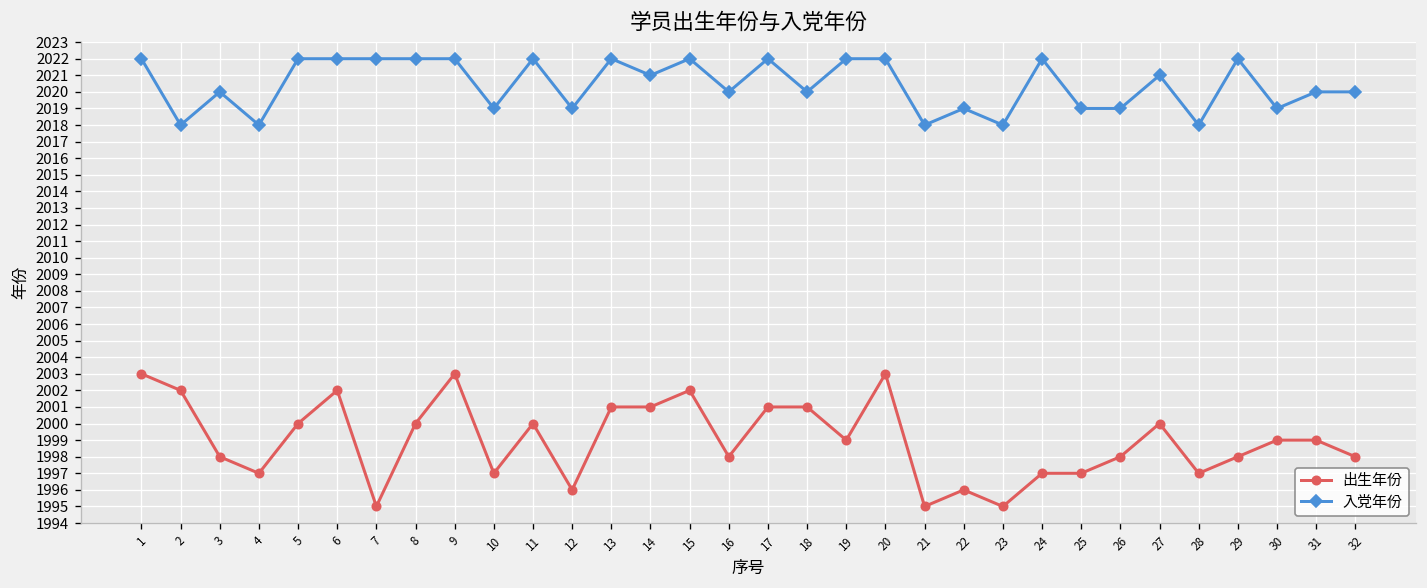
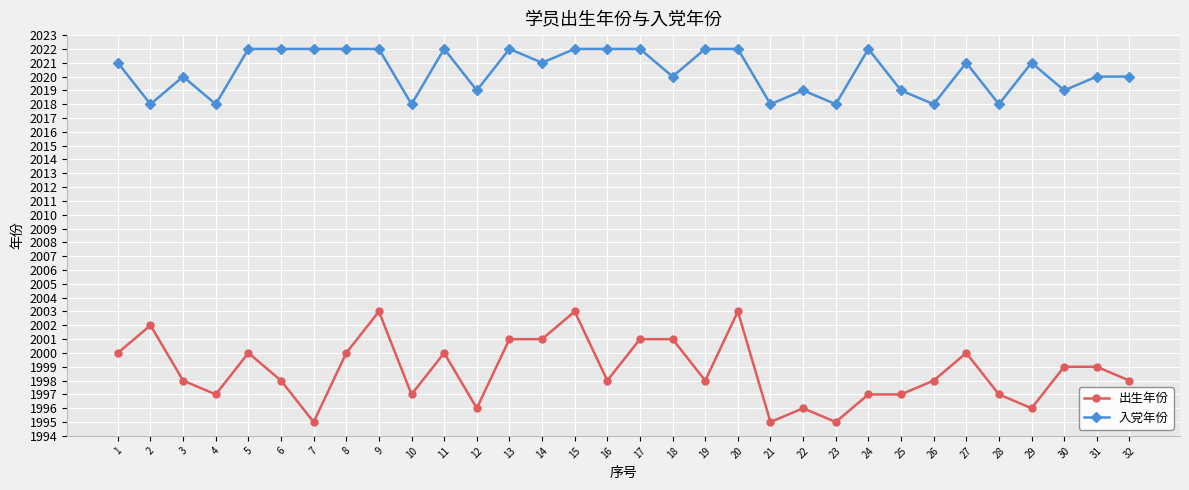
  {
    "出生年份": {
-     "1": 2003,
+     "1": 2000,
      "2": 2002,
      "3": 1998,
      "4": 1997,
      "5": 2000,
-     "6": 2002,
+     "6": 1998,
      "7": 1995,
      "8": 2000,
      "9": 2003,
      "10": 1997,
      "11": 2000,
      "12": 1996,
      "13": 2001,
      "14": 2001,
-     "15": 2002,
+     "15": 2003,
      "16": 1998,
      "17": 2001,
      "18": 2001,
-     "19": 1999,
+     "19": 1998,
      "20": 2003,
      "21": 1995,
      "22": 1996,
      "23": 1995,
      "24": 1997,
      "25": 1997,
      "26": 1998,
      "27": 2000,
      "28": 1997,
-     "29": 1998,
+     "29": 1996,
      "30": 1999,
      "31": 1999,
      "32": 1998
    },
    "入党年份": {
-     "1": 2022,
+     "1": 2021,
      "2": 2018,
      "3": 2020,
      "4": 2018,
      "5": 2022,
      "6": 2022,
      "7": 2022,
      "8": 2022,
      "9": 2022,
-     "10": 2019,
+     "10": 2018,
      "11": 2022,
      "12": 2019,
      "13": 2022,
      "14": 2021,
      "15": 2022,
-     "16": 2020,
+     "16": 2022,
      "17": 2022,
      "18": 2020,
      "19": 2022,
      "20": 2022,
      "21": 2018,
      "22": 2019,
      "23": 2018,
      "24": 2022,
      "25": 2019,
-     "26": 2019,
+     "26": 2018,
      "27": 2021,
      "28": 2018,
-     "29": 2022,
+     "29": 2021,
      "30": 2019,
      "31": 2020,
      "32": 2020
    }
  }
